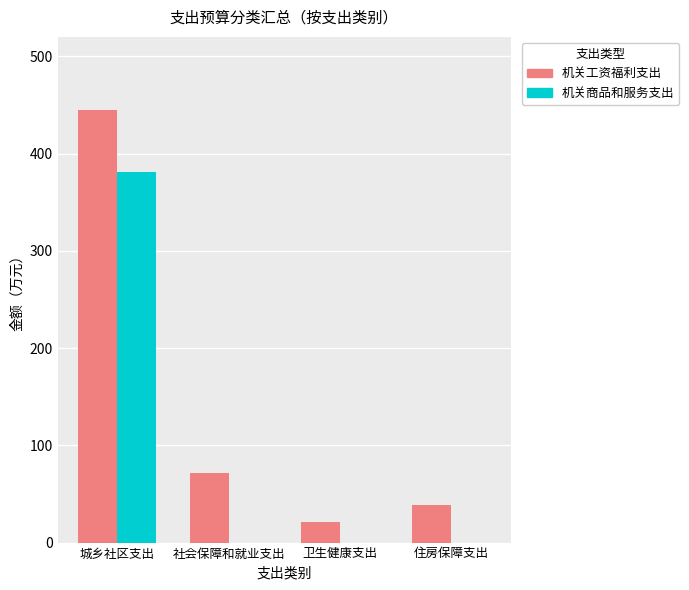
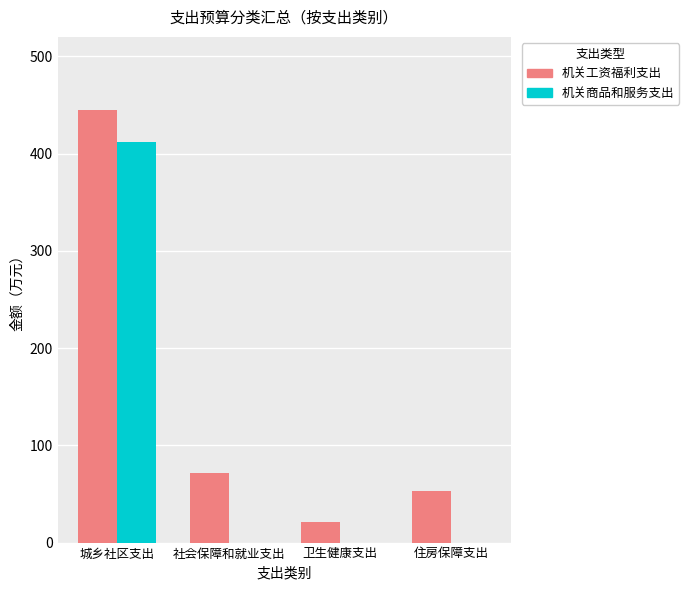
  {
    "机关工资福利支出": {
      "城乡社区支出": 440,
      "社会保障和就业支出": 70,
      "卫生健康支出": 20,
-     "住房保障支出": 40
+     "住房保障支出": 50
    },
    "机关商品和服务支出": {
-     "城乡社区支出": 380,
+     "城乡社区支出": 410,
      "社会保障和就业支出": 0,
      "卫生健康支出": 0,
      "住房保障支出": 0
    }
  }
